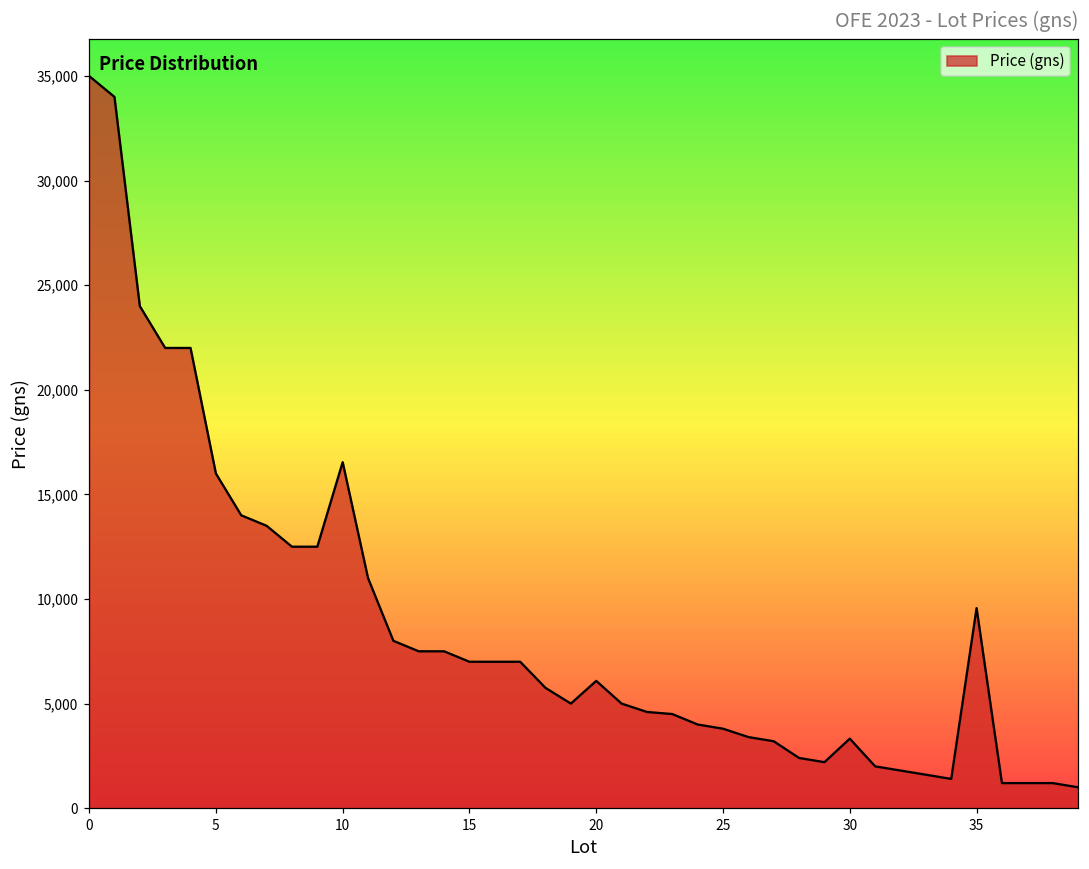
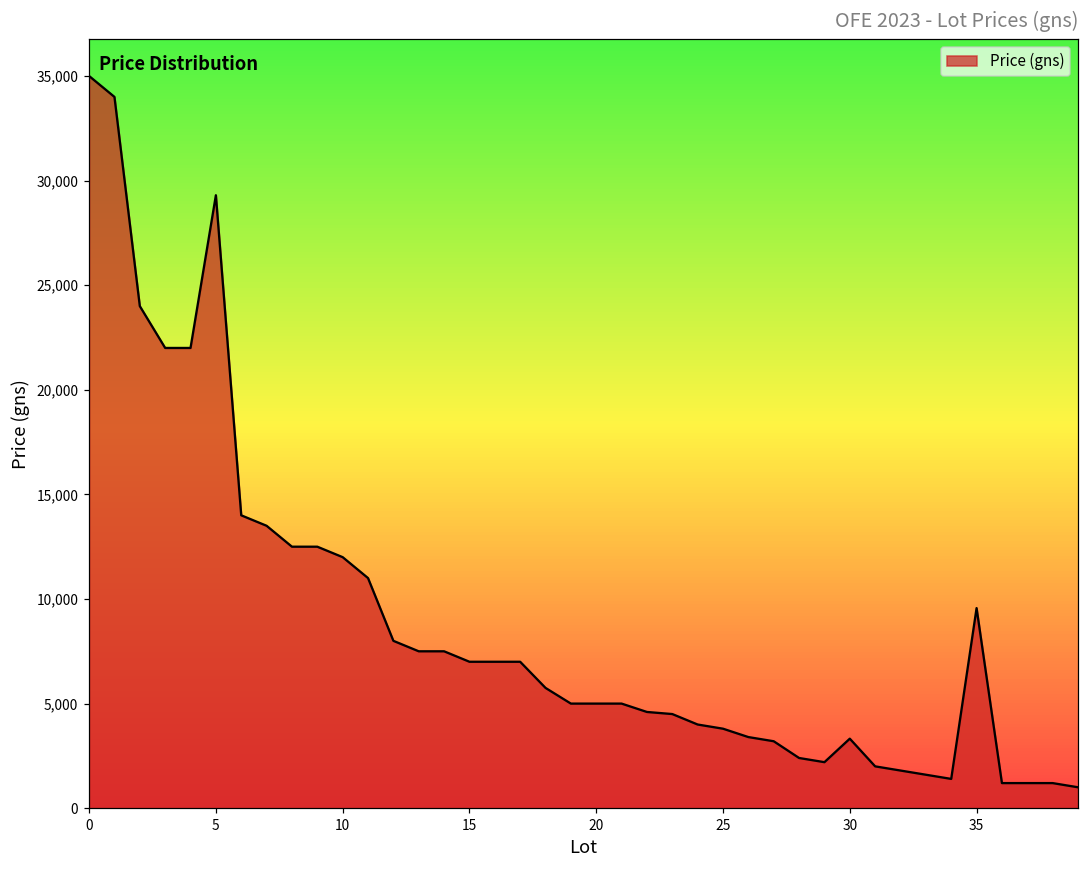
  {
    "0": "35,000",
-   "5": "16,000",
-   "10": "16,500",
+   "5": "29,300",
+   "10": "12,000",
    "15": "7,000",
-   "20": "6,100",
+   "20": "5,000",
    "25": "3,800",
    "30": "3,300",
    "35": "9,600"
  }
